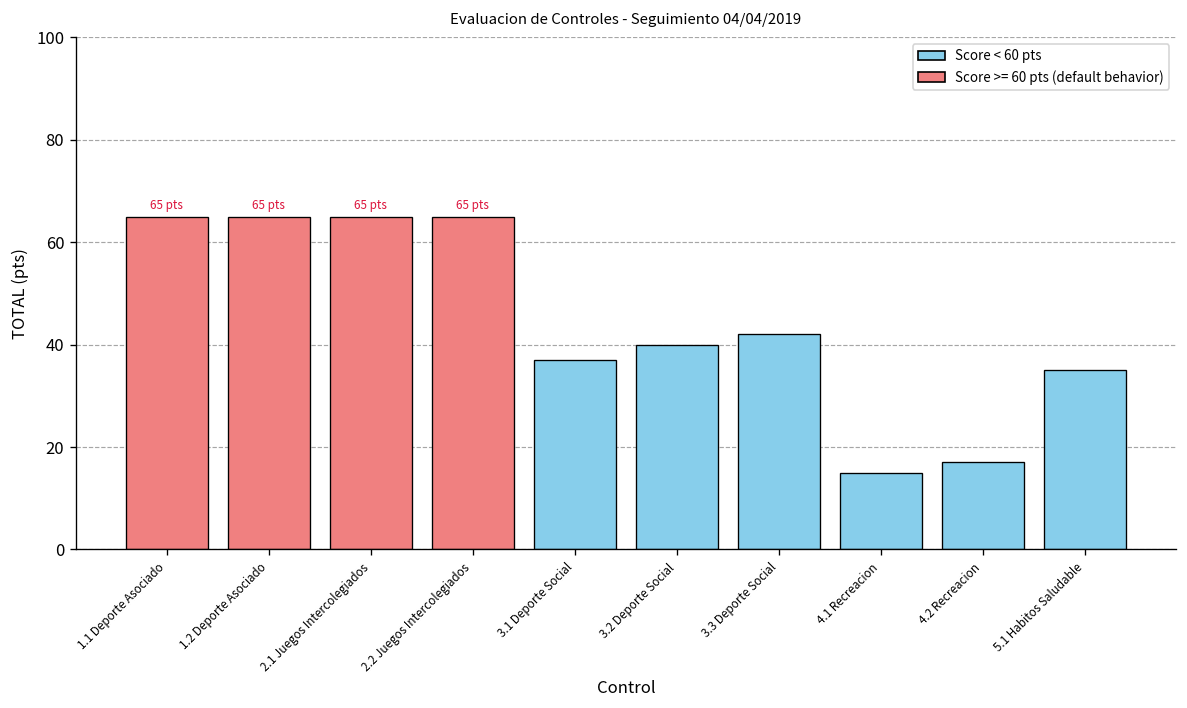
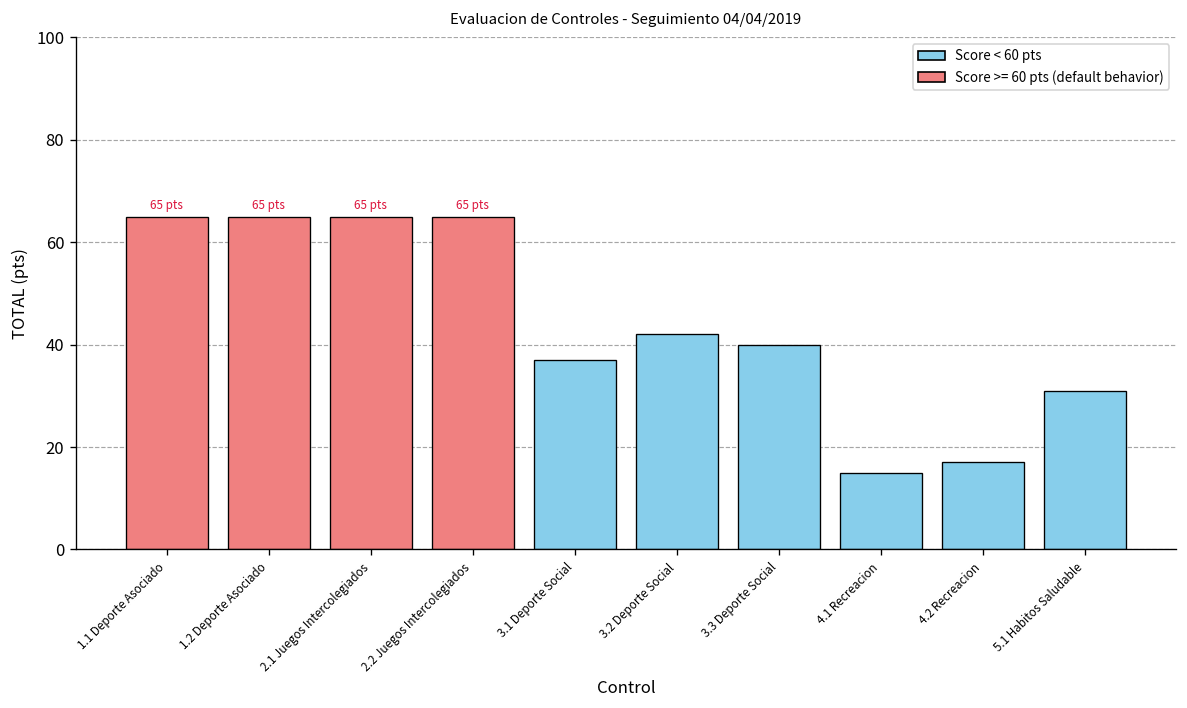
  {
    "3.1 Deporte Social": 37,
-   "3.2 Deporte Social": 40,
-   "3.3 Deporte Social": 42,
+   "3.2 Deporte Social": 42,
+   "3.3 Deporte Social": 40,
    "4.1 Recreacion": 15,
    "4.2 Recreacion": 17,
-   "5.1 Habitos Saludable": 35
+   "5.1 Habitos Saludable": 31
  }
